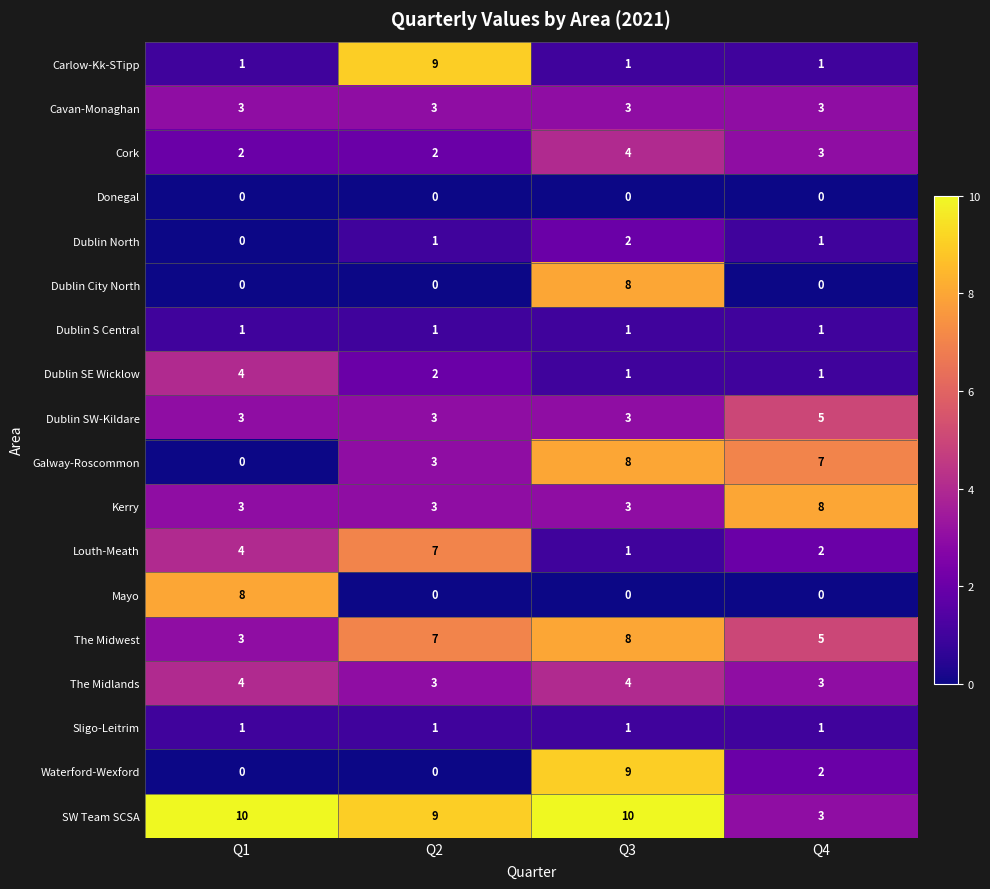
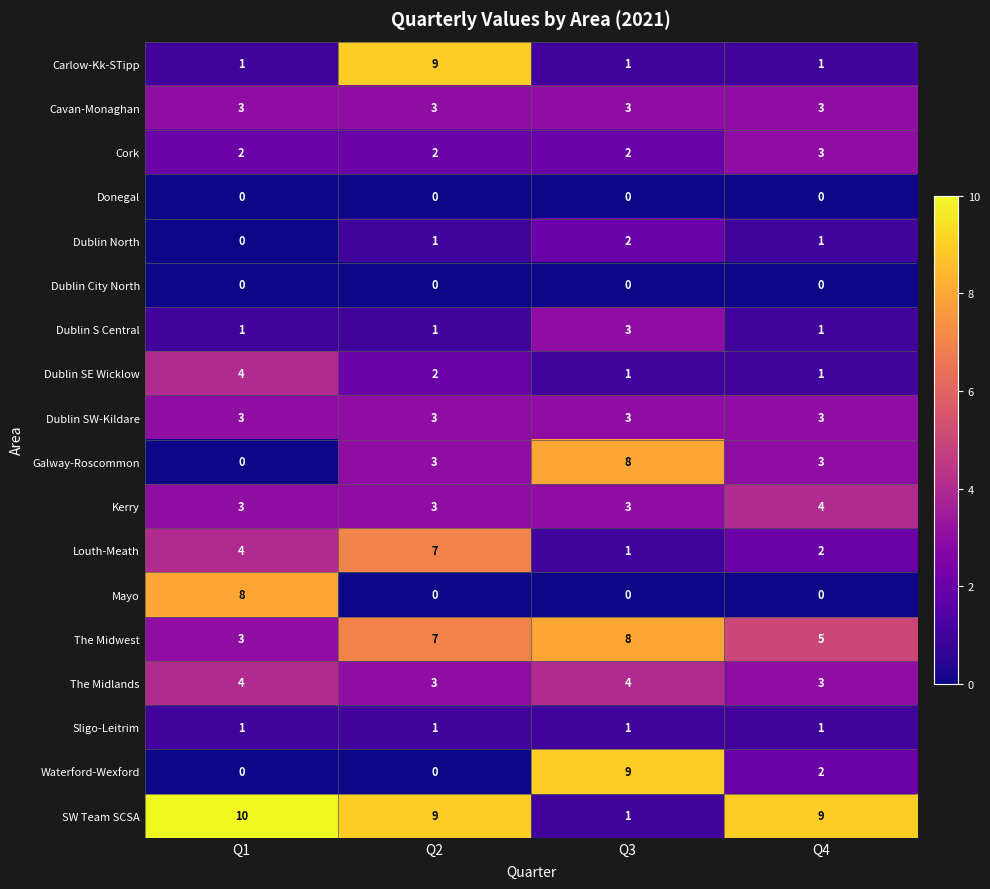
  {
    "Carlow-Kk-STipp": {
      "Q1": 1,
      "Q2": 9,
      "Q3": 1,
      "Q4": 1
    },
    "Cavan-Monaghan": {
      "Q1": 3,
      "Q2": 3,
      "Q3": 3,
      "Q4": 3
    },
    "Cork": {
      "Q1": 2,
      "Q2": 2,
-     "Q3": 4,
+     "Q3": 2,
      "Q4": 3
    },
    "Donegal": {
      "Q1": 0,
      "Q2": 0,
      "Q3": 0,
      "Q4": 0
    },
    "Dublin North": {
      "Q1": 0,
      "Q2": 1,
      "Q3": 2,
      "Q4": 1
    },
    "Dublin City North": {
      "Q1": 0,
      "Q2": 0,
-     "Q3": 8,
+     "Q3": 0,
      "Q4": 0
    },
    "Dublin S Central": {
      "Q1": 1,
      "Q2": 1,
-     "Q3": 1,
+     "Q3": 3,
      "Q4": 1
    },
    "Dublin SE Wicklow": {
      "Q1": 4,
      "Q2": 2,
      "Q3": 1,
      "Q4": 1
    },
    "Dublin SW-Kildare": {
      "Q1": 3,
      "Q2": 3,
      "Q3": 3,
-     "Q4": 5
+     "Q4": 3
    },
    "Galway-Roscommon": {
      "Q1": 0,
      "Q2": 3,
      "Q3": 8,
-     "Q4": 7
+     "Q4": 3
    },
    "Kerry": {
      "Q1": 3,
      "Q2": 3,
      "Q3": 3,
-     "Q4": 8
+     "Q4": 4
    },
    "Louth-Meath": {
      "Q1": 4,
      "Q2": 7,
      "Q3": 1,
      "Q4": 2
    },
    "Mayo": {
      "Q1": 8,
      "Q2": 0,
      "Q3": 0,
      "Q4": 0
    },
    "The Midwest": {
      "Q1": 3,
      "Q2": 7,
      "Q3": 8,
      "Q4": 5
    },
    "The Midlands": {
      "Q1": 4,
      "Q2": 3,
      "Q3": 4,
      "Q4": 3
    },
    "Sligo-Leitrim": {
      "Q1": 1,
      "Q2": 1,
      "Q3": 1,
      "Q4": 1
    },
    "Waterford-Wexford": {
      "Q1": 0,
      "Q2": 0,
      "Q3": 9,
      "Q4": 2
    },
    "SW Team SCSA": {
      "Q1": 10,
      "Q2": 9,
-     "Q3": 10,
-     "Q4": 3
+     "Q3": 1,
+     "Q4": 9
    }
  }
